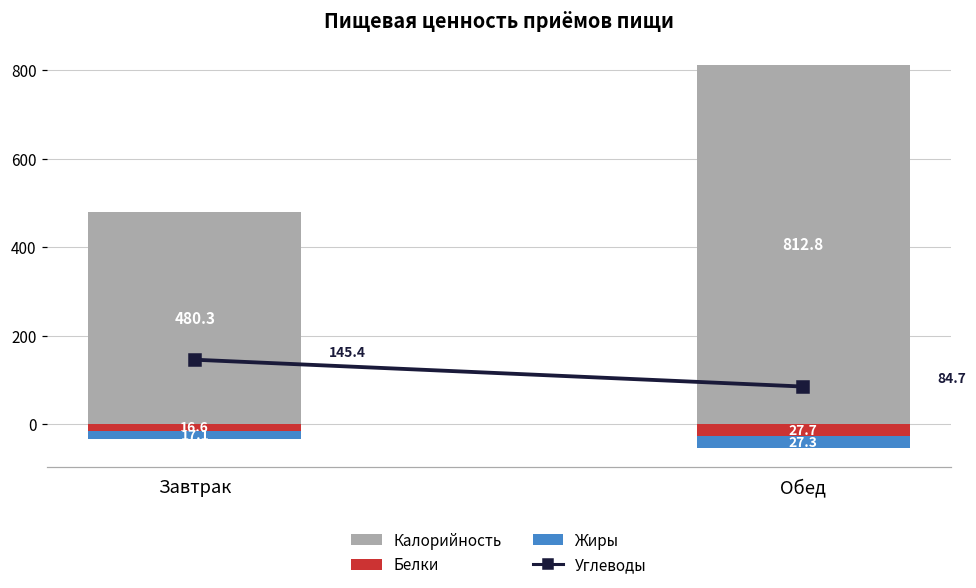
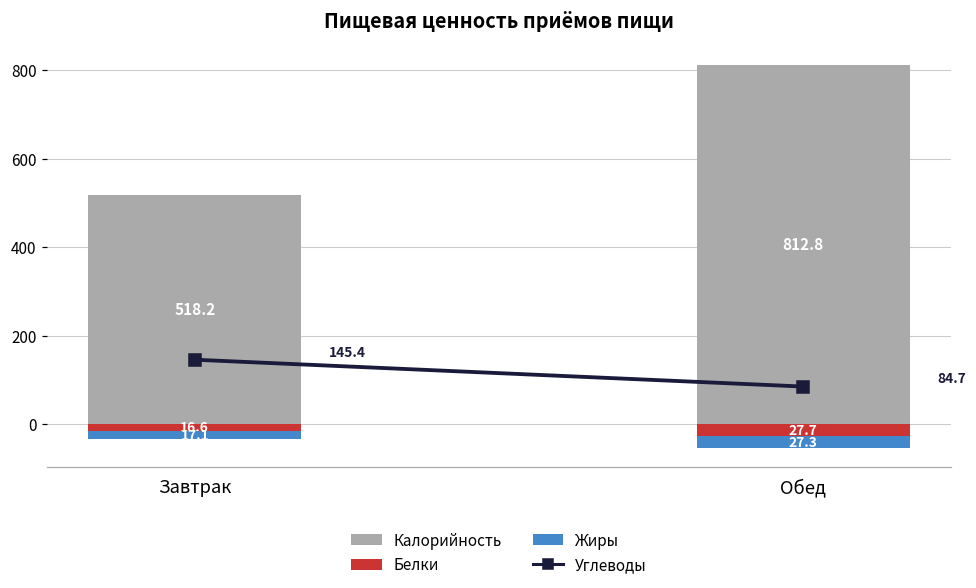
  {
    "Калорийность": {
-     "Завтрак": 480.3,
+     "Завтрак": 518.2,
      "Обед": 812.8
    },
    "Углеводы": {
      "Завтрак": 150,
      "Обед": 80
    }
  }
